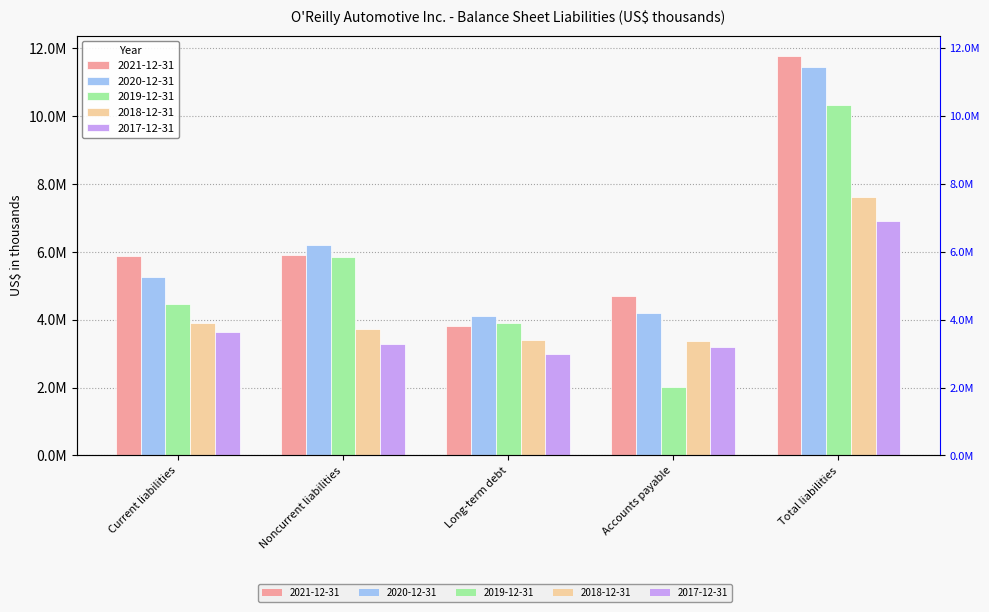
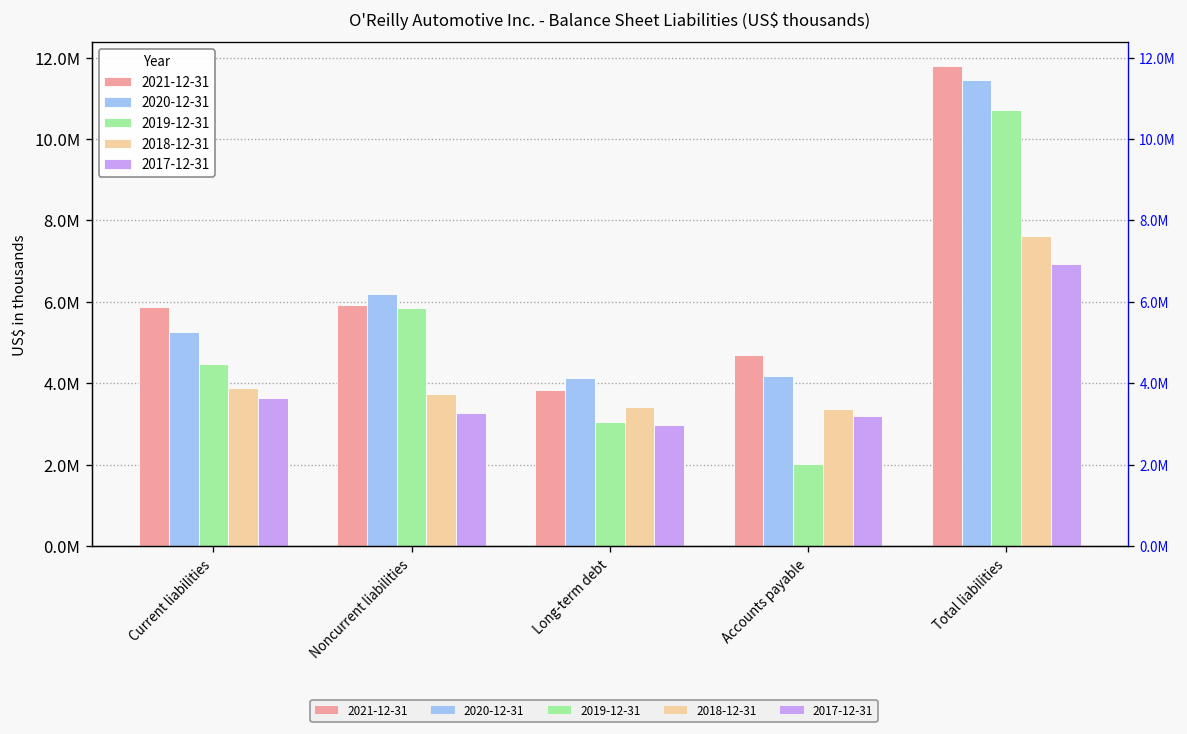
  {
    "2019-12-31": {
      "Current liabilities": 4500000,
      "Noncurrent liabilities": 5900000,
-     "Long-term debt": 3900000,
+     "Long-term debt": 3100000,
      "Accounts payable": 2000000,
-     "Total liabilities": 10300000
+     "Total liabilities": 10700000
    }
  }
